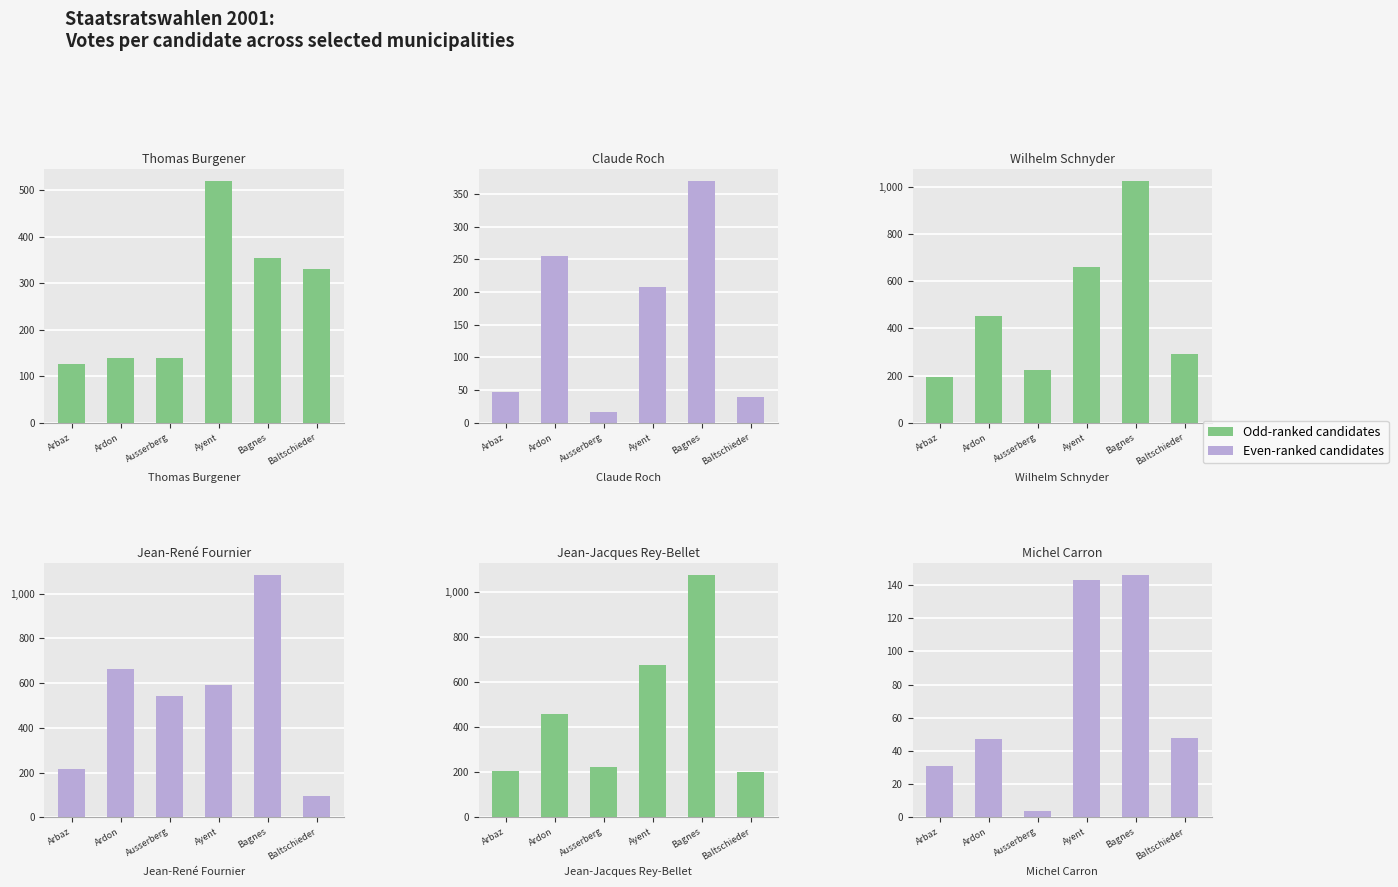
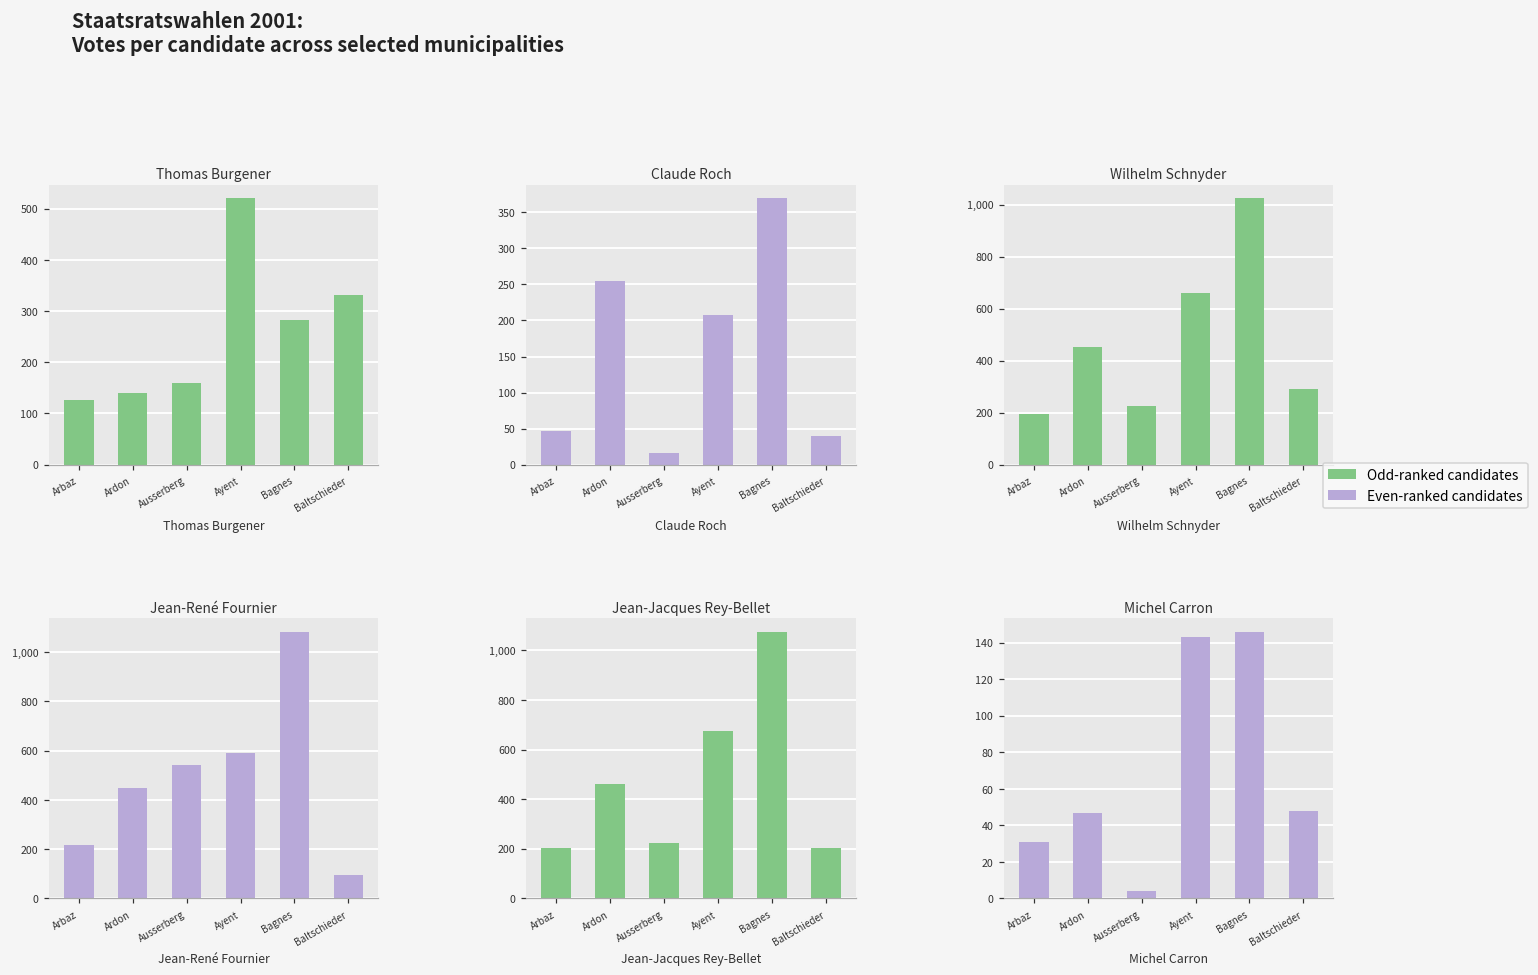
  {
    "Thomas Burgener": {
      "Arbaz": "130",
      "Ardon": "140",
-     "Ausserberg": "140",
+     "Ausserberg": "160",
      "Ayent": "520",
-     "Bagnes": "350",
+     "Bagnes": "280",
      "Baltschieder": "330"
    },
    "Claude Roch": {
      "Arbaz": "50",
      "Ardon": "260",
      "Ausserberg": "20",
      "Ayent": "210",
      "Bagnes": "370",
      "Baltschieder": "40"
    },
    "Wilhelm Schnyder": {
      "Arbaz": "190",
      "Ardon": "450",
      "Ausserberg": "230",
      "Ayent": "660",
      "Bagnes": "1,030",
      "Baltschieder": "290"
    },
    "Jean-René Fournier": {
      "Arbaz": "220",
-     "Ardon": "670",
+     "Ardon": "450",
      "Ausserberg": "540",
      "Ayent": "590",
      "Bagnes": "1,080",
      "Baltschieder": "90"
    },
    "Jean-Jacques Rey-Bellet": {
      "Arbaz": "210",
      "Ardon": "460",
      "Ausserberg": "220",
      "Ayent": "680",
      "Bagnes": "1,080",
      "Baltschieder": "200"
    },
    "Michel Carron": {
      "Arbaz": "31",
      "Ardon": "47",
      "Ausserberg": "4",
      "Ayent": "143",
      "Bagnes": "146",
      "Baltschieder": "48"
    }
  }
